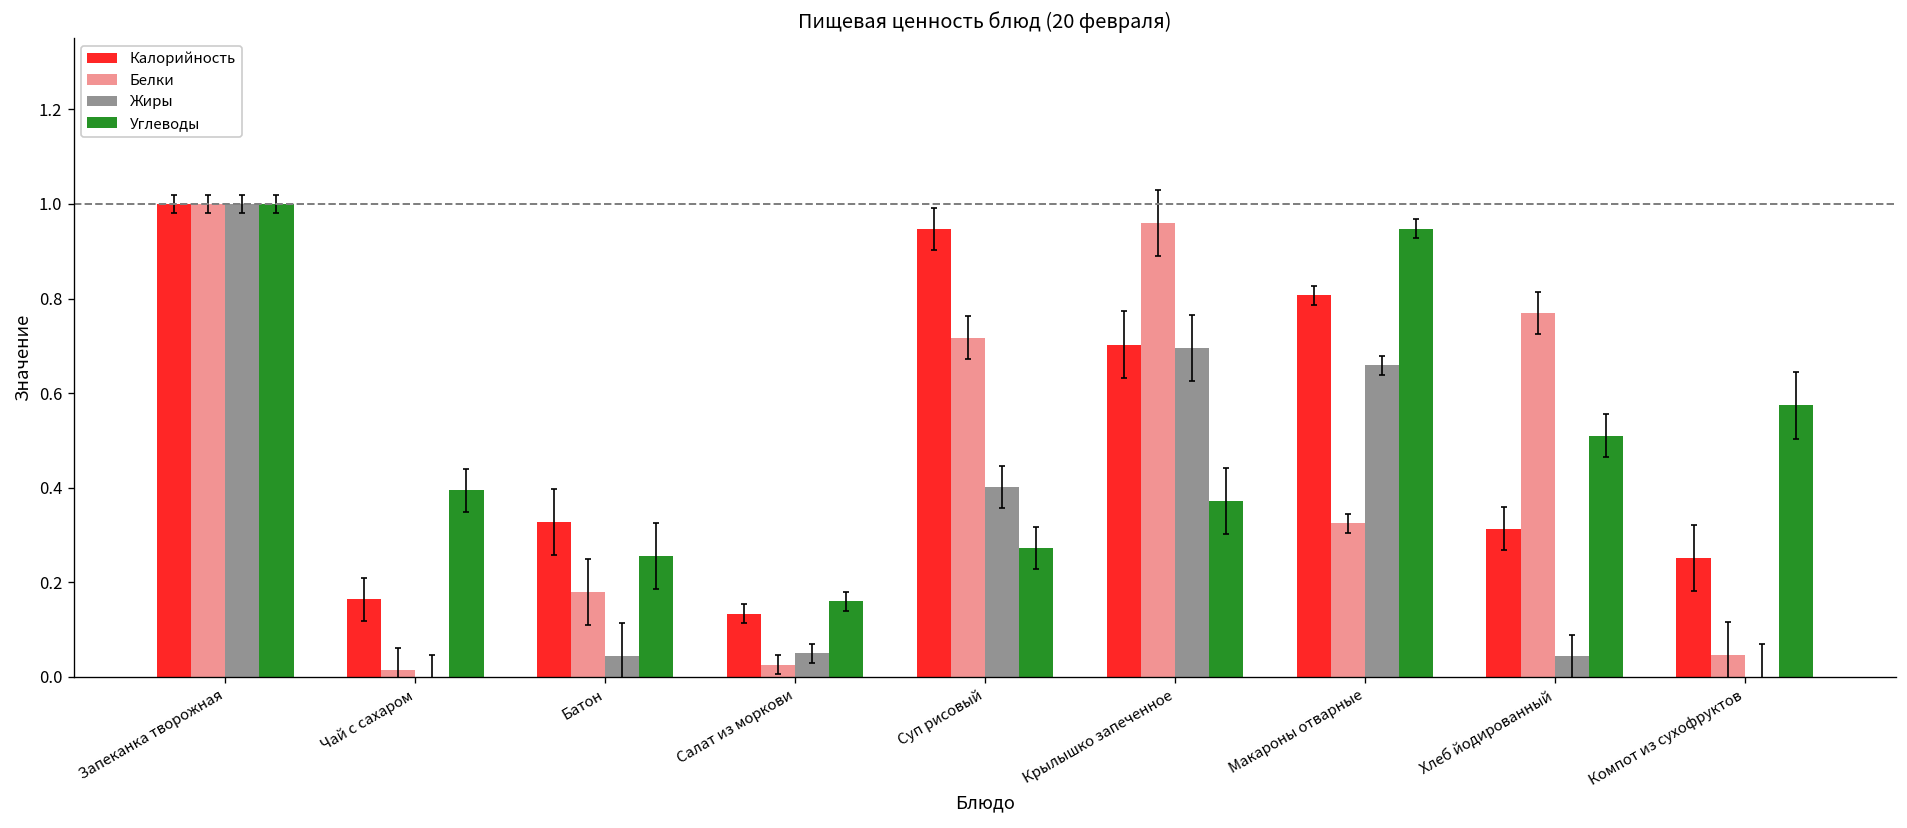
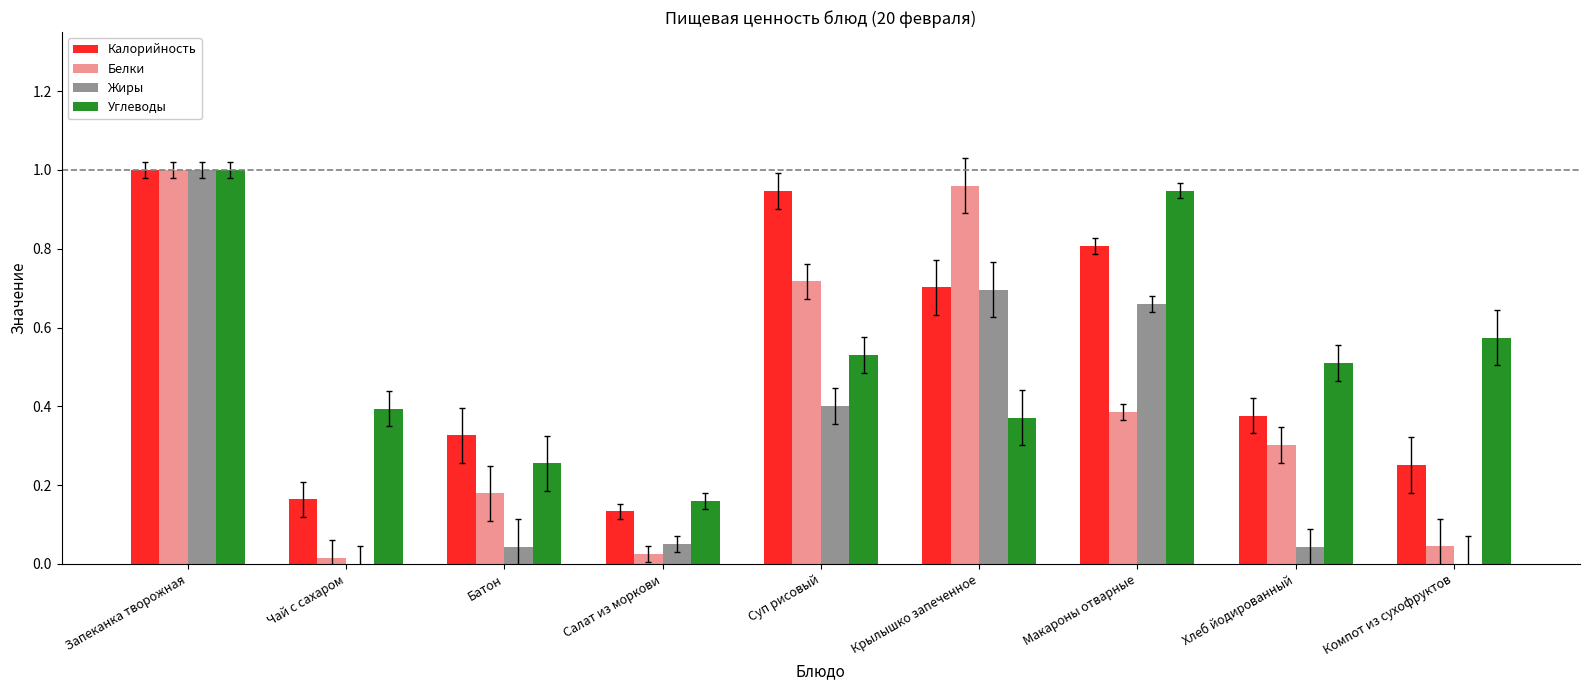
  {
    "Калорийность": {
      "Запеканка творожная": 1.00,
      "Чай с сахаром": 0.16,
      "Батон": 0.33,
      "Салат из моркови": 0.13,
      "Суп рисовый": 0.95,
      "Крылышко запеченное": 0.70,
      "Макароны отварные": 0.81,
-     "Хлеб йодированный": 0.31,
+     "Хлеб йодированный": 0.38,
      "Компот из сухофруктов": 0.25
    },
    "Белки": {
      "Запеканка творожная": 1.00,
      "Чай с сахаром": 0.02,
      "Батон": 0.18,
      "Салат из моркови": 0.03,
      "Суп рисовый": 0.72,
      "Крылышко запеченное": 0.96,
-     "Макароны отварные": 0.32,
-     "Хлеб йодированный": 0.77,
+     "Макароны отварные": 0.38,
+     "Хлеб йодированный": 0.30,
      "Компот из сухофруктов": 0.05
    },
    "Жиры": {
      "Запеканка творожная": 1.00,
      "Чай с сахаром": 0.00,
      "Батон": 0.04,
      "Салат из моркови": 0.05,
      "Суп рисовый": 0.40,
      "Крылышко запеченное": 0.70,
      "Макароны отварные": 0.66,
      "Хлеб йодированный": 0.04,
      "Компот из сухофруктов": 0.00
    },
    "Углеводы": {
      "Запеканка творожная": 1.00,
      "Чай с сахаром": 0.39,
      "Батон": 0.26,
      "Салат из моркови": 0.16,
-     "Суп рисовый": 0.27,
+     "Суп рисовый": 0.53,
      "Крылышко запеченное": 0.37,
      "Макароны отварные": 0.95,
      "Хлеб йодированный": 0.51,
      "Компот из сухофруктов": 0.57
    }
  }
